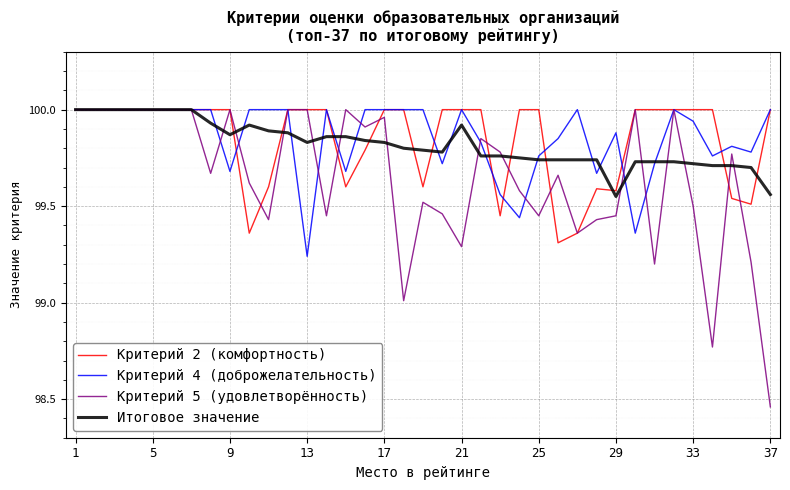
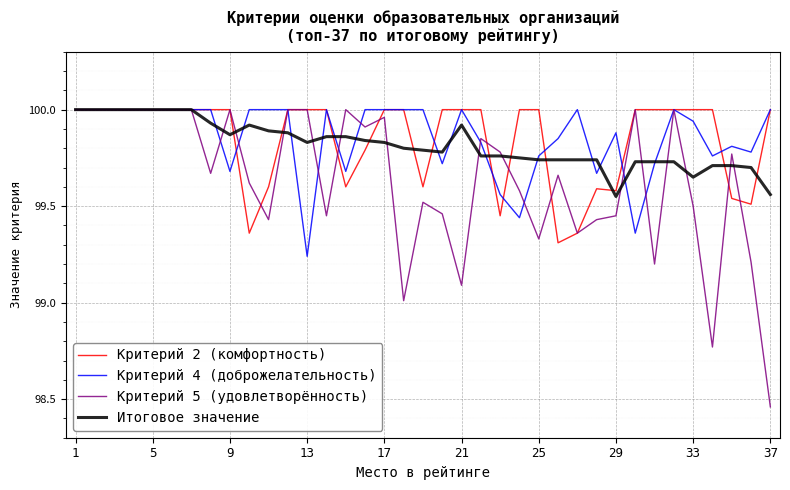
  {
    "Критерий 2 (комфортность)": {
      "25": 100.00,
      "29": 99.58,
      "33": 100.00
    },
    "Критерий 4 (доброжелательность)": {
      "9": 99.68,
      "13": 99.24,
      "25": 99.76,
      "29": 99.88,
      "33": 99.94
    },
    "Критерий 5 (удовлетворённость)": {
      "17": 99.96,
-     "21": 99.29,
-     "25": 99.45,
+     "21": 99.09,
+     "25": 99.33,
      "29": 99.45,
      "33": 99.50,
      "37": 98.46
    },
    "Итоговое значение": {
      "9": 99.87,
      "13": 99.83,
      "17": 99.83,
      "21": 99.92,
      "25": 99.74,
      "29": 99.55,
-     "33": 99.72,
+     "33": 99.65,
      "37": 99.56
    }
  }
